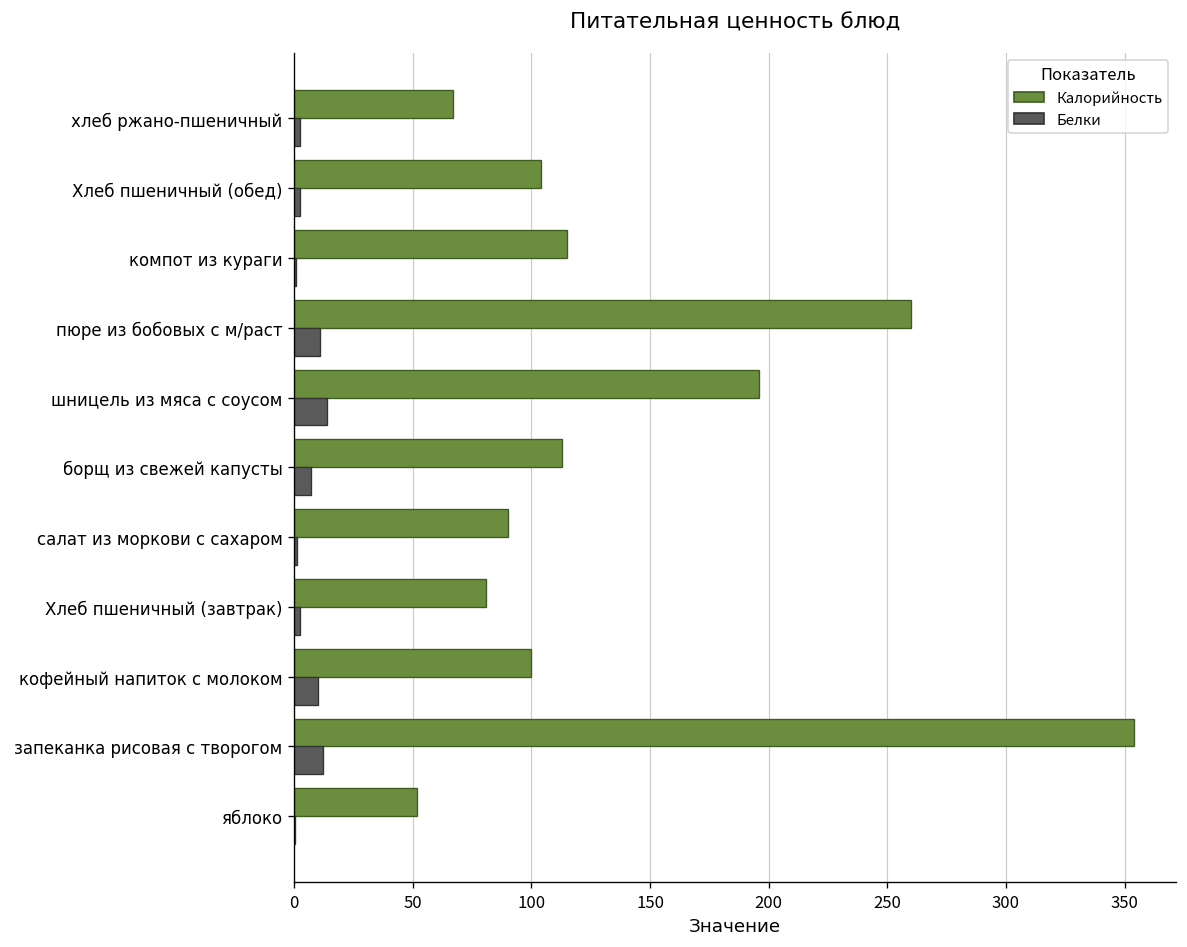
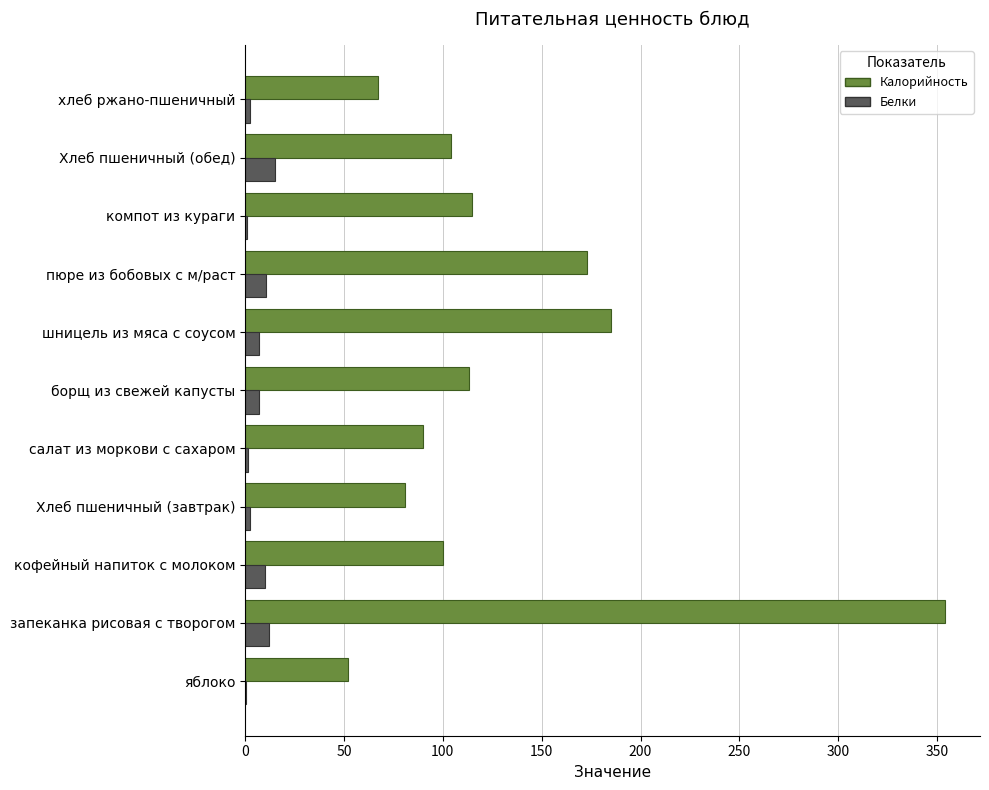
  {
    "Калорийность": {
      "хлеб ржано-пшеничный": 67,
      "Хлеб пшеничный (обед)": 104,
      "компот из кураги": 115,
-     "пюре из бобовых с м/раст": 260,
-     "шницель из мяса с соусом": 196,
+     "пюре из бобовых с м/раст": 173,
+     "шницель из мяса с соусом": 185,
      "борщ из свежей капусты": 113,
      "салат из моркови с сахаром": 90,
      "Хлеб пшеничный (завтрак)": 81,
      "кофейный напиток с молоком": 100,
      "запеканка рисовая с творогом": 354,
      "яблоко": 52
    },
    "Белки": {
      "хлеб ржано-пшеничный": 2,
-     "Хлеб пшеничный (обед)": 2,
+     "Хлеб пшеничный (обед)": 15,
      "пюре из бобовых с м/раст": 11,
-     "шницель из мяса с соусом": 14,
+     "шницель из мяса с соусом": 7,
      "борщ из свежей капусты": 7,
      "Хлеб пшеничный (завтрак)": 2,
      "кофейный напиток с молоком": 10,
      "запеканка рисовая с творогом": 12
    }
  }
